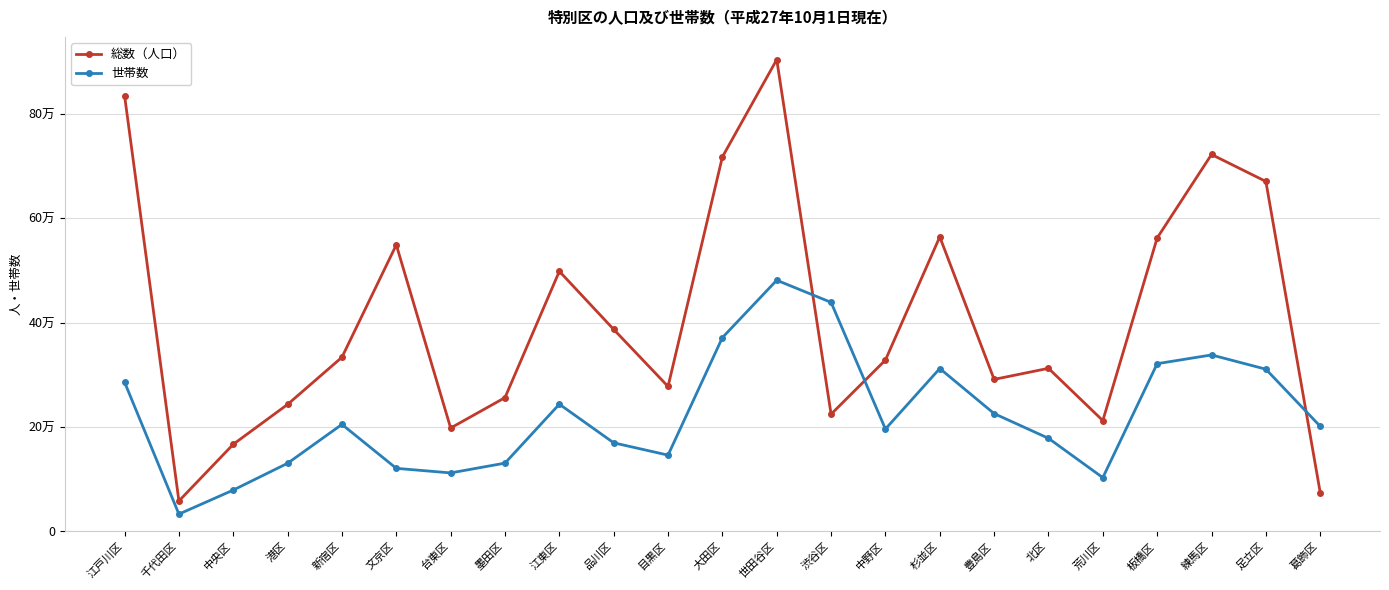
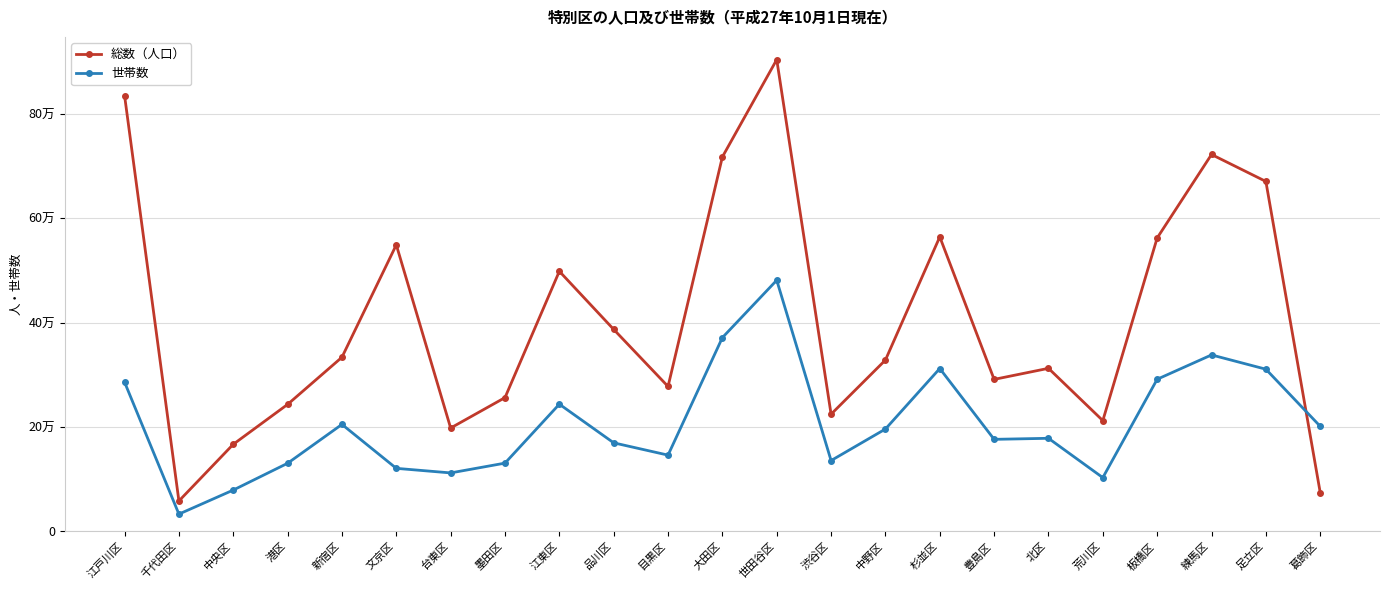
  {
    "総数（人口）": {
      "江戸川区": "83万",
      "千代田区": "6万",
      "中央区": "17万",
      "港区": "24万",
      "新宿区": "33万",
      "文京区": "55万",
      "台東区": "20万",
      "墨田区": "26万",
      "江東区": "50万",
      "品川区": "39万",
      "目黒区": "28万",
      "大田区": "72万",
      "世田谷区": "90万",
      "渋谷区": "22万",
      "中野区": "33万",
      "杉並区": "56万",
      "豊島区": "29万",
      "北区": "31万",
      "荒川区": "21万",
      "板橋区": "56万",
      "練馬区": "72万",
      "足立区": "67万",
      "葛飾区": "7万"
    },
    "世帯数": {
      "江戸川区": "29万",
      "千代田区": "3万",
      "中央区": "8万",
      "港区": "13万",
      "新宿区": "20万",
      "文京区": "12万",
      "台東区": "11万",
      "墨田区": "13万",
      "江東区": "24万",
      "品川区": "17万",
      "目黒区": "15万",
      "大田区": "37万",
      "世田谷区": "48万",
-     "渋谷区": "44万",
+     "渋谷区": "14万",
      "中野区": "20万",
      "杉並区": "31万",
-     "豊島区": "23万",
+     "豊島区": "18万",
      "北区": "18万",
      "荒川区": "10万",
-     "板橋区": "32万",
+     "板橋区": "29万",
      "練馬区": "34万",
      "足立区": "31万",
      "葛飾区": "20万"
    }
  }
